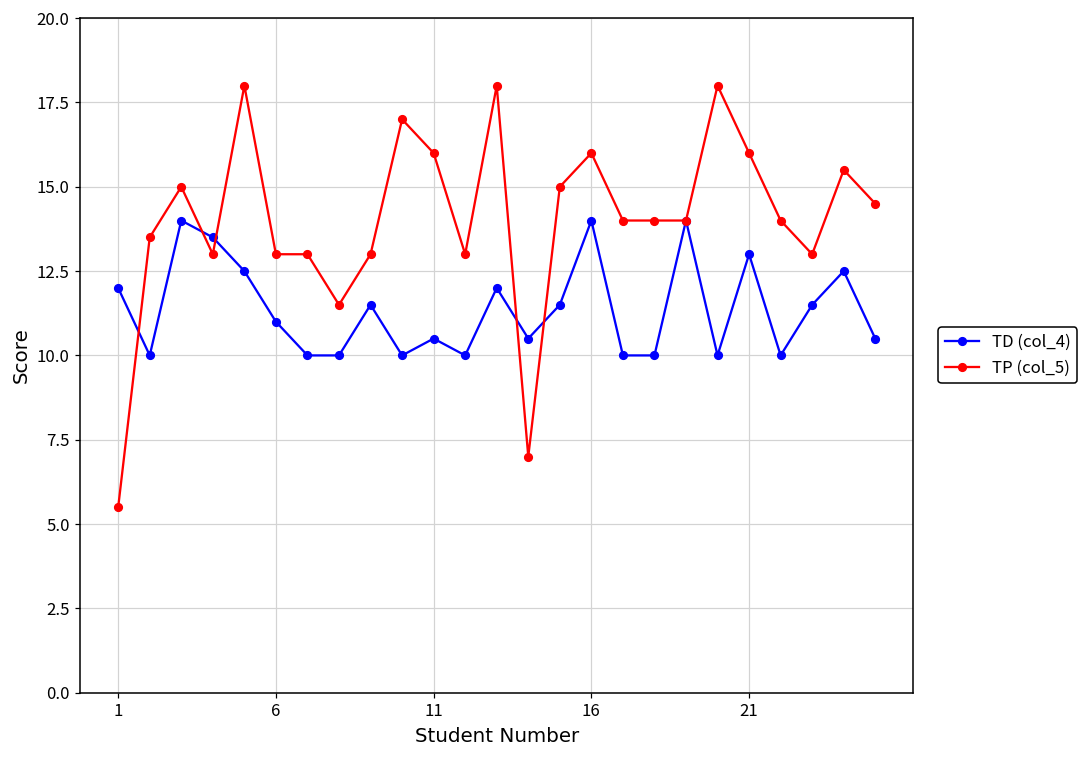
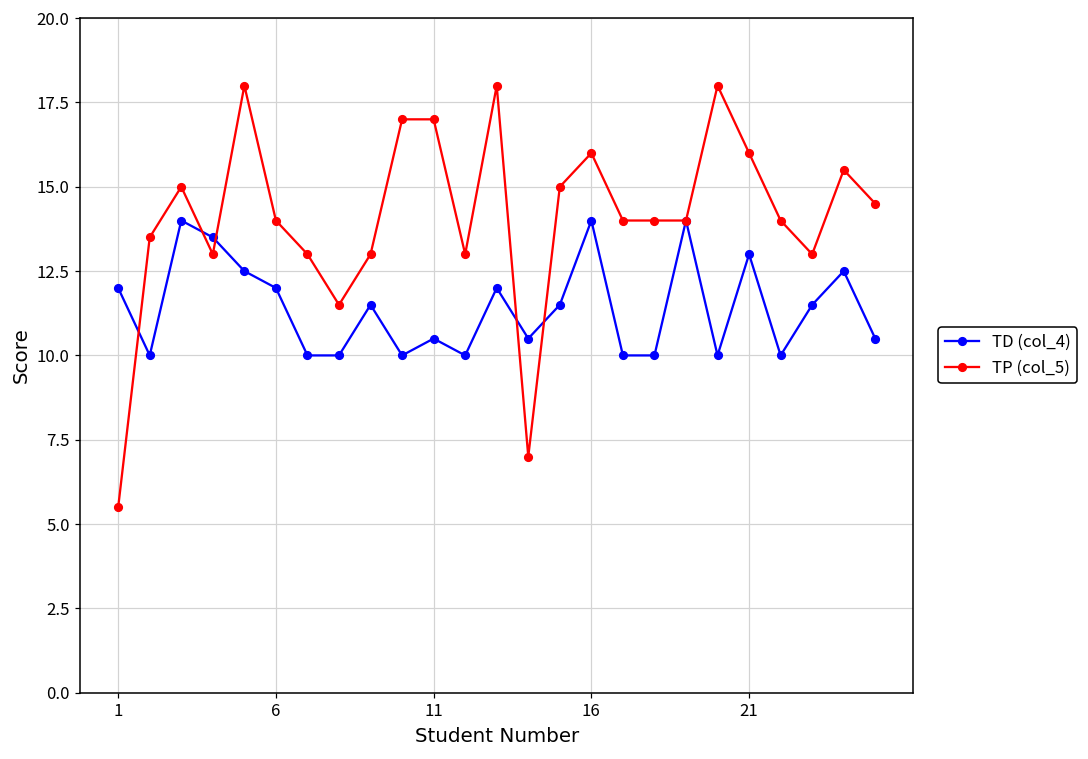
  {
    "TD (col_4)": {
      "1": 12,
-     "6": 11,
+     "6": 12,
      "11": 10.5,
      "16": 14,
      "21": 13
    },
    "TP (col_5)": {
      "1": 5.5,
-     "6": 13,
-     "11": 16,
+     "6": 14,
+     "11": 17,
      "16": 16,
      "21": 16
    }
  }
